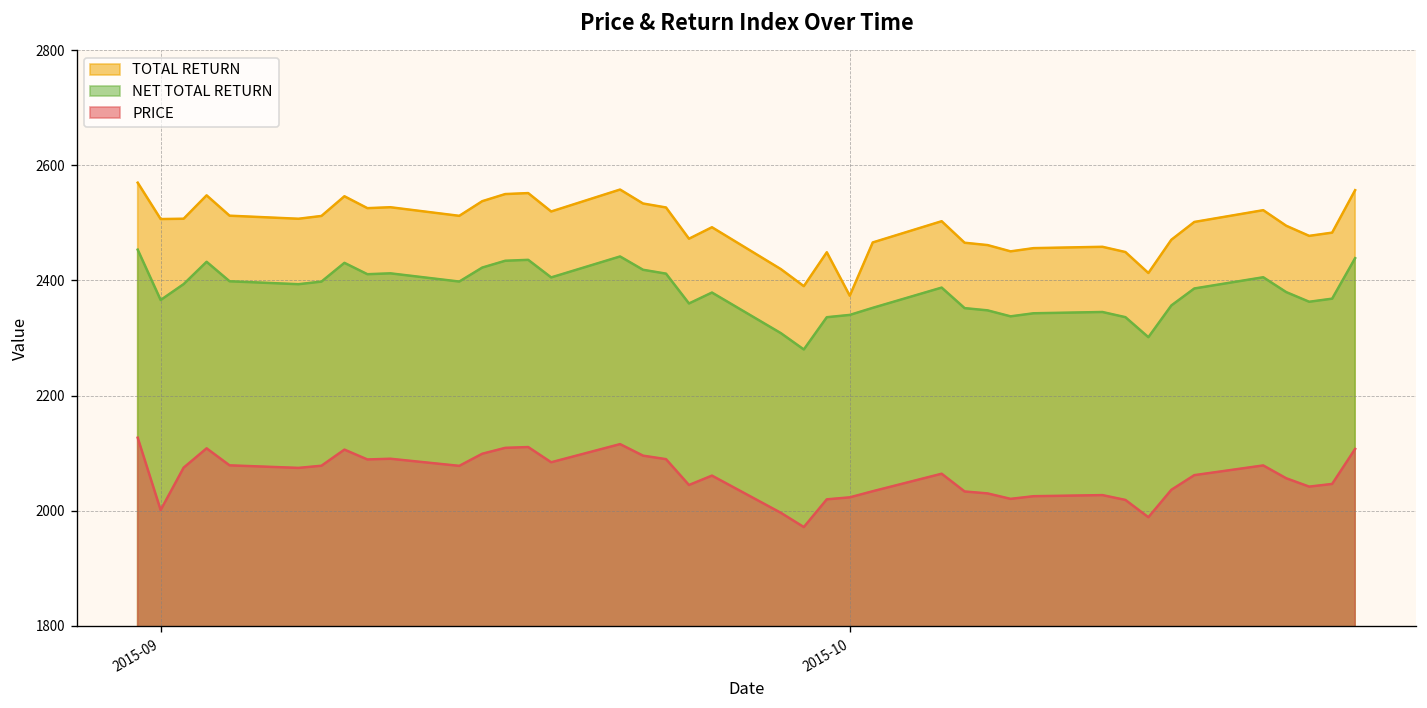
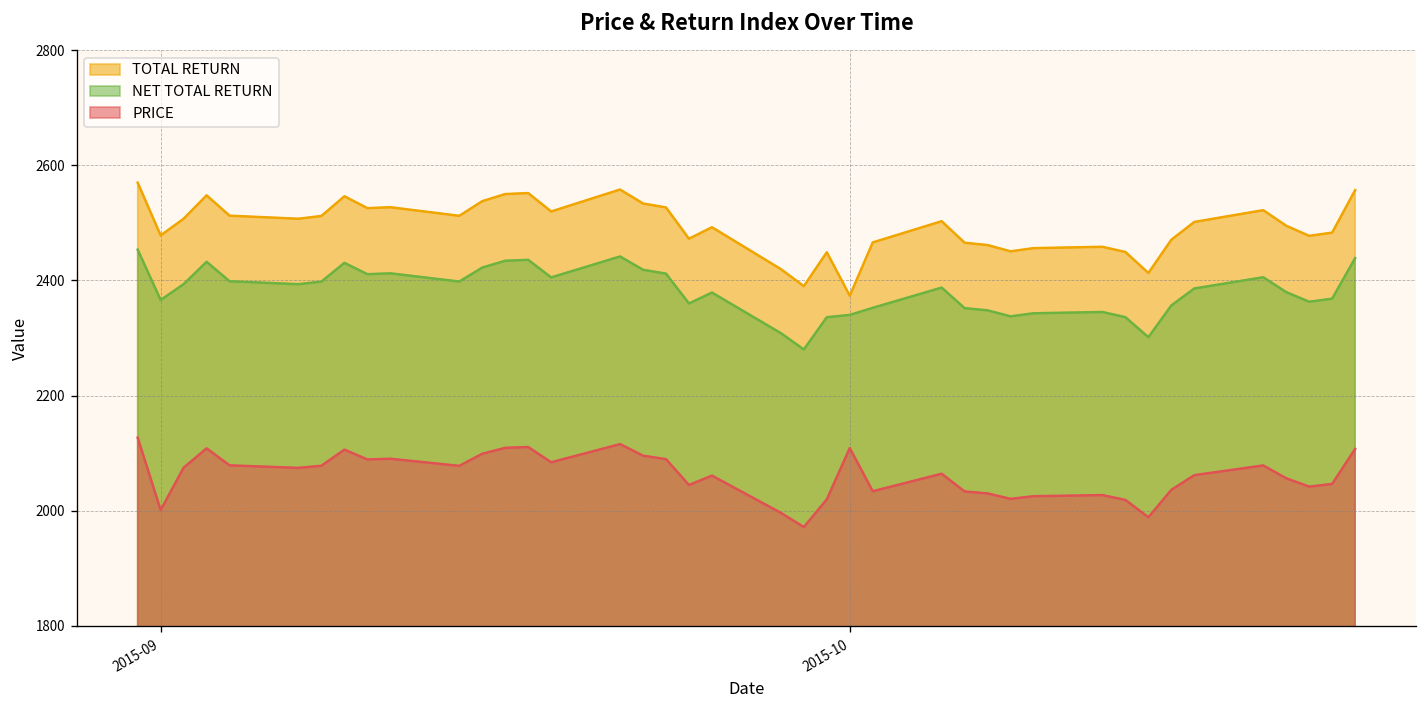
  {
    "TOTAL RETURN": {
-     "2015-09": 2510,
+     "2015-09": 2480,
      "2015-10": 2370
    },
    "NET TOTAL RETURN": {
      "2015-09": 2370,
      "2015-10": 2340
    },
    "PRICE": {
      "2015-09": 2000,
-     "2015-10": 2020
+     "2015-10": 2110
    }
  }
